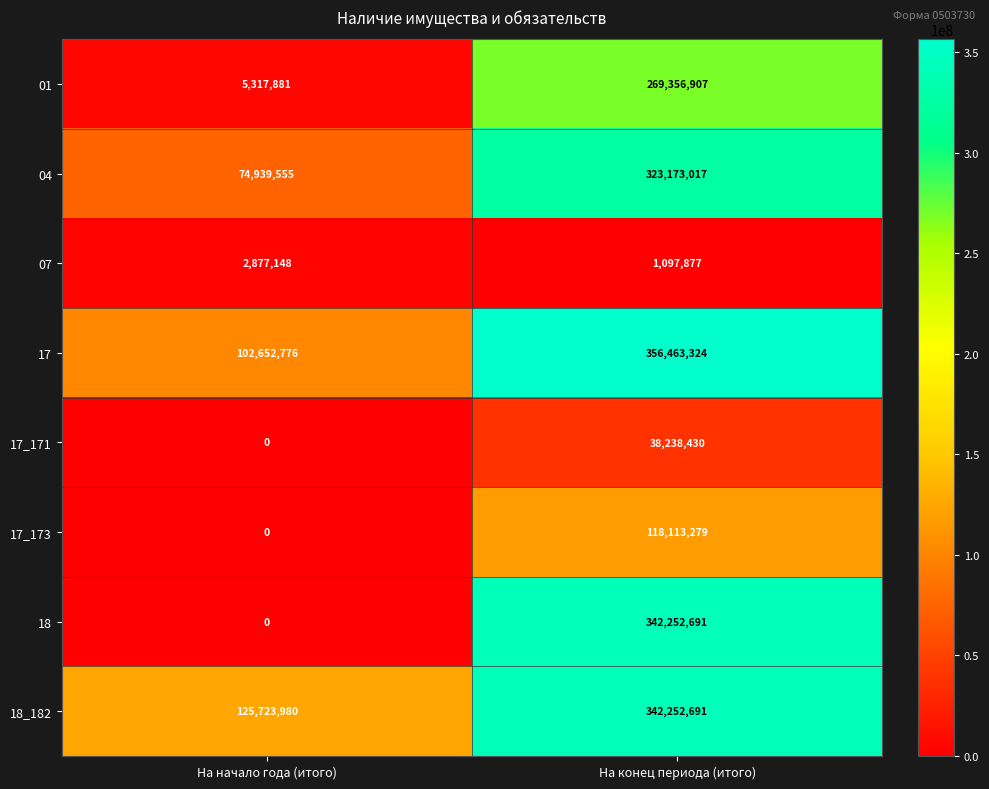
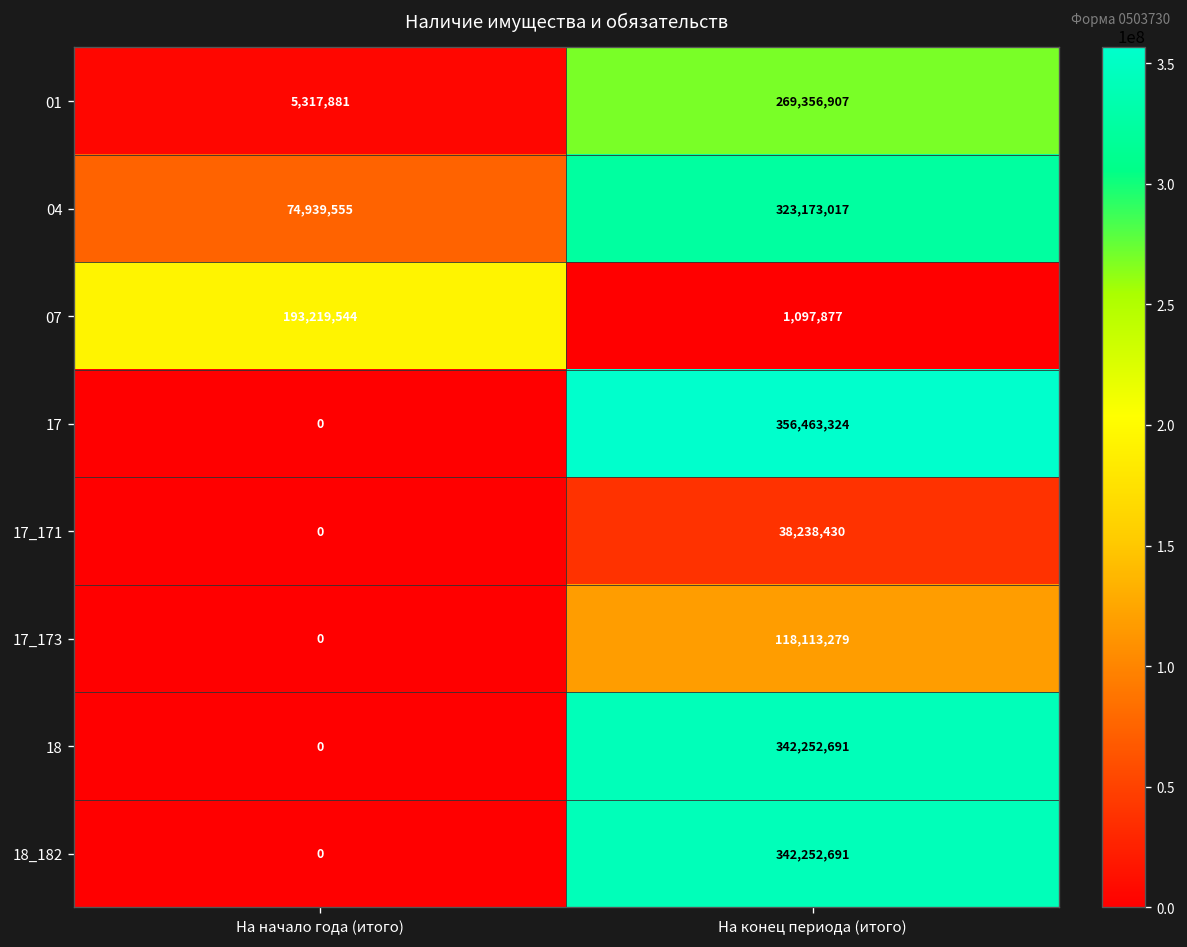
  {
    "01": {
      "На начало года (итого)": "5,317,881",
      "На конец периода (итого)": "269,356,907"
    },
    "04": {
      "На начало года (итого)": "74,939,555",
      "На конец периода (итого)": "323,173,017"
    },
    "07": {
-     "На начало года (итого)": "2,877,148",
+     "На начало года (итого)": "193,219,544",
      "На конец периода (итого)": "1,097,877"
    },
    "17": {
-     "На начало года (итого)": "102,652,776",
+     "На начало года (итого)": "0",
      "На конец периода (итого)": "356,463,324"
    },
    "17_171": {
      "На начало года (итого)": "0",
      "На конец периода (итого)": "38,238,430"
    },
    "17_173": {
      "На начало года (итого)": "0",
      "На конец периода (итого)": "118,113,279"
    },
    "18": {
      "На начало года (итого)": "0",
      "На конец периода (итого)": "342,252,691"
    },
    "18_182": {
-     "На начало года (итого)": "125,723,980",
+     "На начало года (итого)": "0",
      "На конец периода (итого)": "342,252,691"
    }
  }
